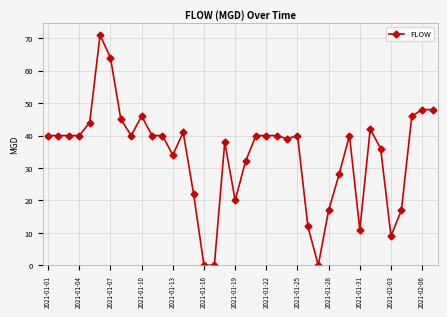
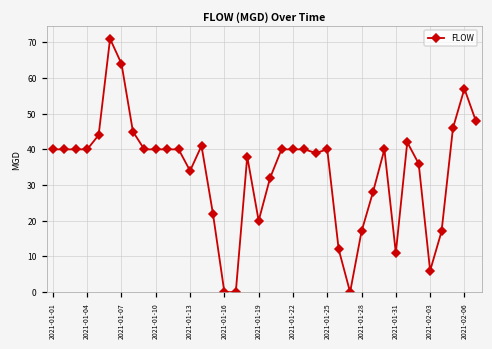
  {
    "2021-01-01": 40,
    "2021-01-04": 40,
    "2021-01-07": 64,
-   "2021-01-10": 46,
+   "2021-01-10": 40,
    "2021-01-13": 34,
    "2021-01-16": 0,
    "2021-01-19": 20,
    "2021-01-22": 40,
    "2021-01-25": 40,
    "2021-01-28": 17,
    "2021-01-31": 11,
-   "2021-02-03": 9,
-   "2021-02-06": 48
+   "2021-02-03": 6,
+   "2021-02-06": 57
  }
